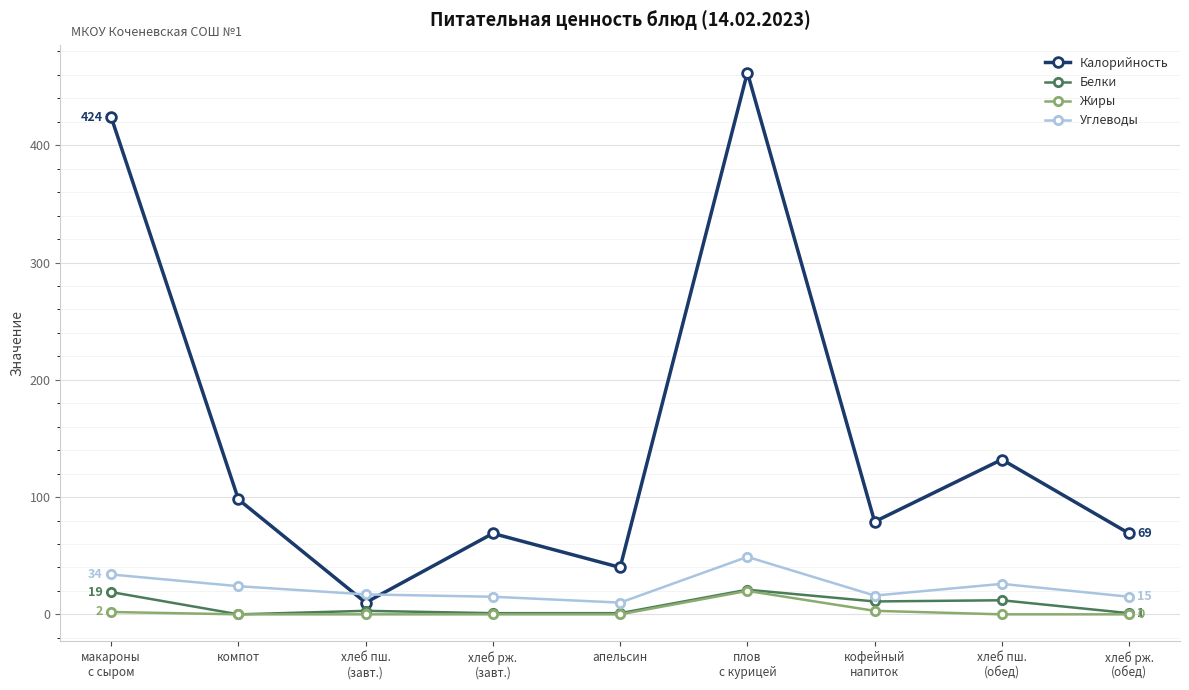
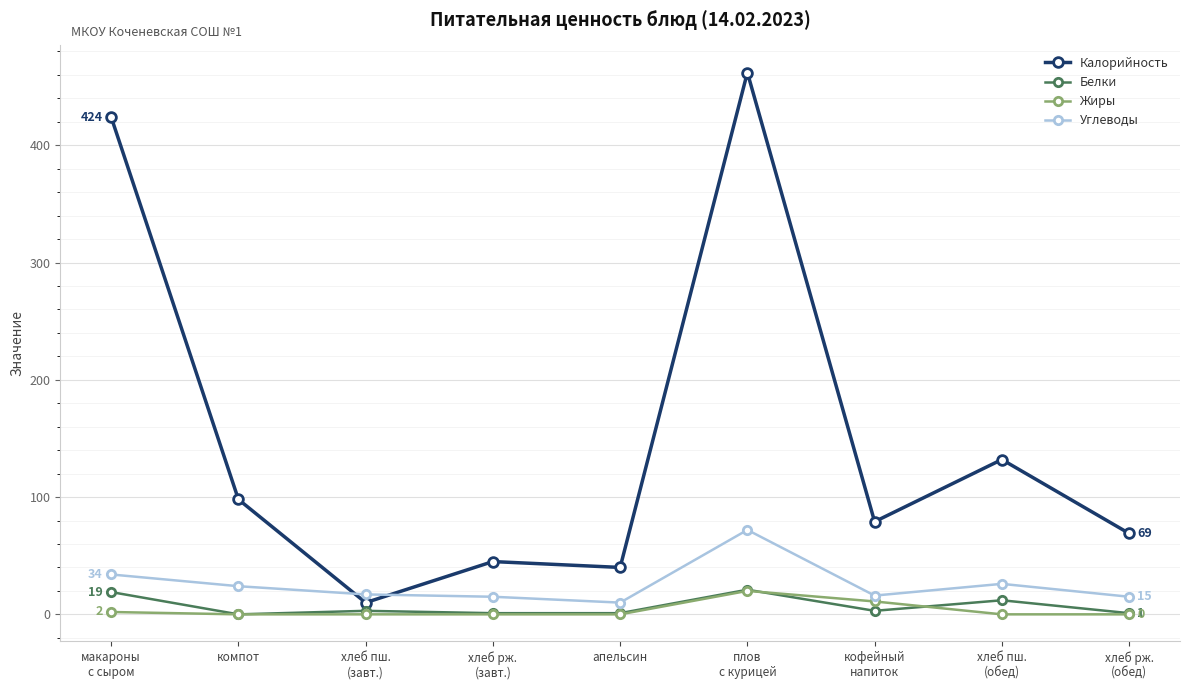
  {
    "Калорийность": {
      "компот": 98,
      "хлеб пш. (завт.)": 10,
-     "хлеб рж. (завт.)": 69,
+     "хлеб рж. (завт.)": 45,
      "апельсин": 40,
      "плов с курицей": 462,
      "кофейный напиток": 79,
      "хлеб пш. (обед)": 132
    },
    "Белки": {
      "хлеб пш. (завт.)": 3,
-     "кофейный напиток": 11,
+     "кофейный напиток": 3,
      "хлеб пш. (обед)": 12
    },
    "Жиры": {
      "хлеб пш. (завт.)": 0,
-     "кофейный напиток": 3,
+     "кофейный напиток": 11,
      "хлеб пш. (обед)": 0
    },
    "Углеводы": {
      "компот": 24,
      "хлеб пш. (завт.)": 17,
      "хлеб рж. (завт.)": 15,
      "апельсин": 10,
-     "плов с курицей": 49,
+     "плов с курицей": 72,
      "кофейный напиток": 16,
      "хлеб пш. (обед)": 26
    }
  }
